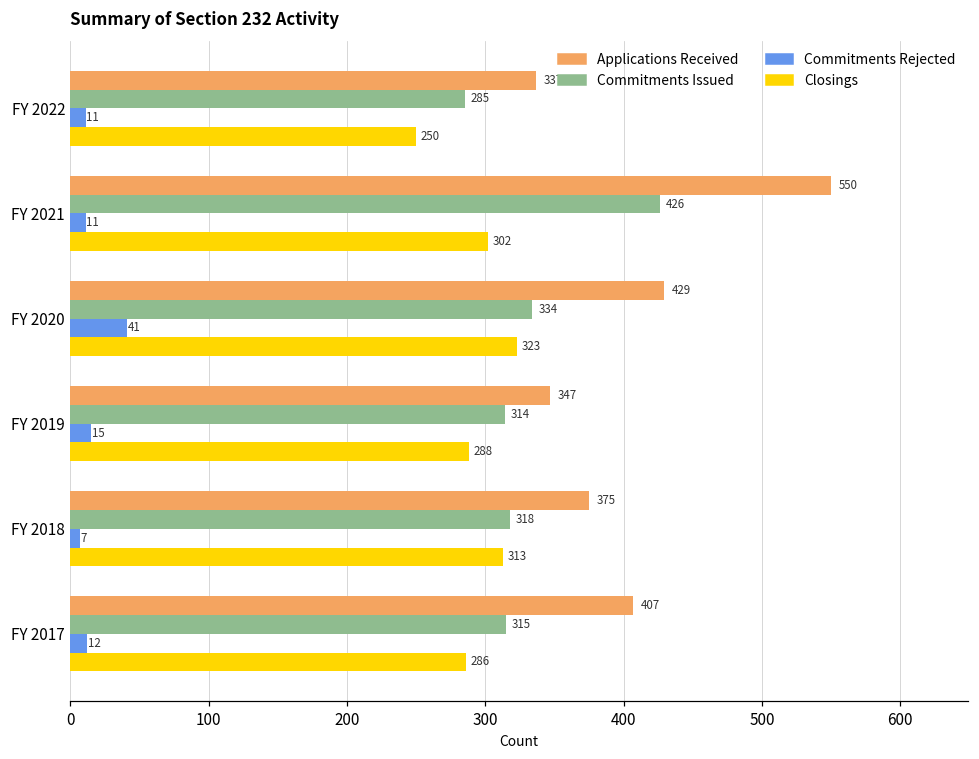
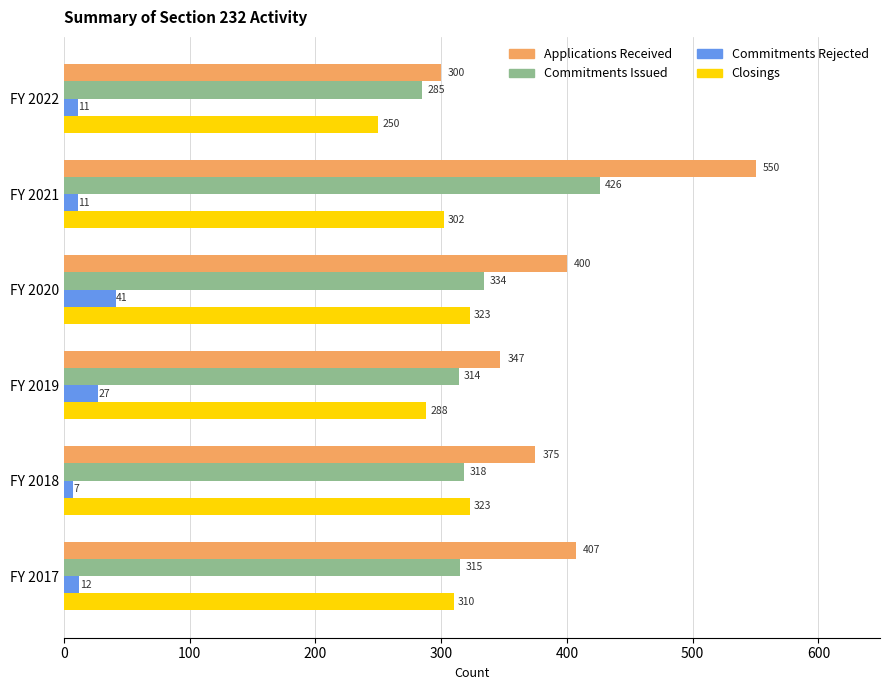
  {
    "Applications Received": {
-     "FY 2022": 337,
+     "FY 2022": 300,
      "FY 2021": 550,
-     "FY 2020": 429,
+     "FY 2020": 400,
      "FY 2019": 347,
      "FY 2018": 375,
      "FY 2017": 407
    },
    "Commitments Issued": {
      "FY 2022": 285,
      "FY 2021": 426,
      "FY 2020": 334,
      "FY 2019": 314,
      "FY 2018": 318,
      "FY 2017": 315
    },
    "Commitments Rejected": {
      "FY 2022": 11,
      "FY 2021": 11,
      "FY 2020": 41,
-     "FY 2019": 15,
+     "FY 2019": 27,
      "FY 2018": 7,
      "FY 2017": 12
    },
    "Closings": {
      "FY 2022": 250,
      "FY 2021": 302,
      "FY 2020": 323,
      "FY 2019": 288,
-     "FY 2018": 313,
-     "FY 2017": 286
+     "FY 2018": 323,
+     "FY 2017": 310
    }
  }
